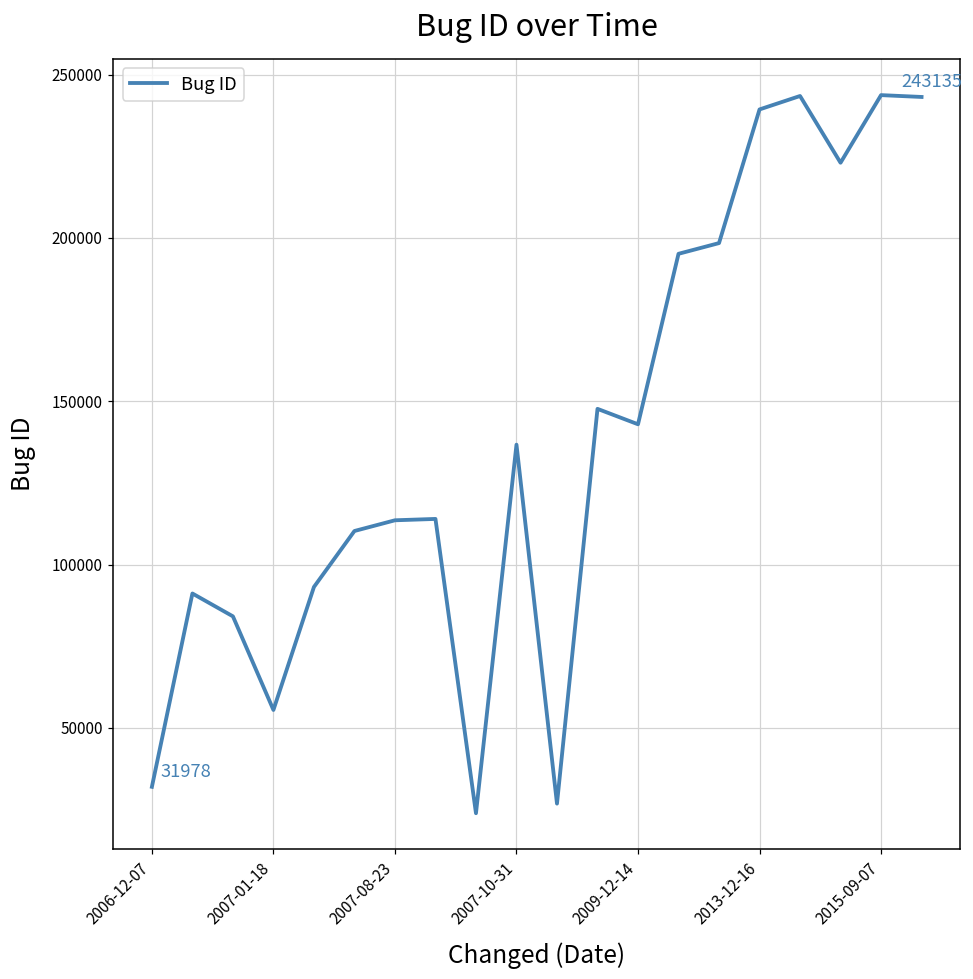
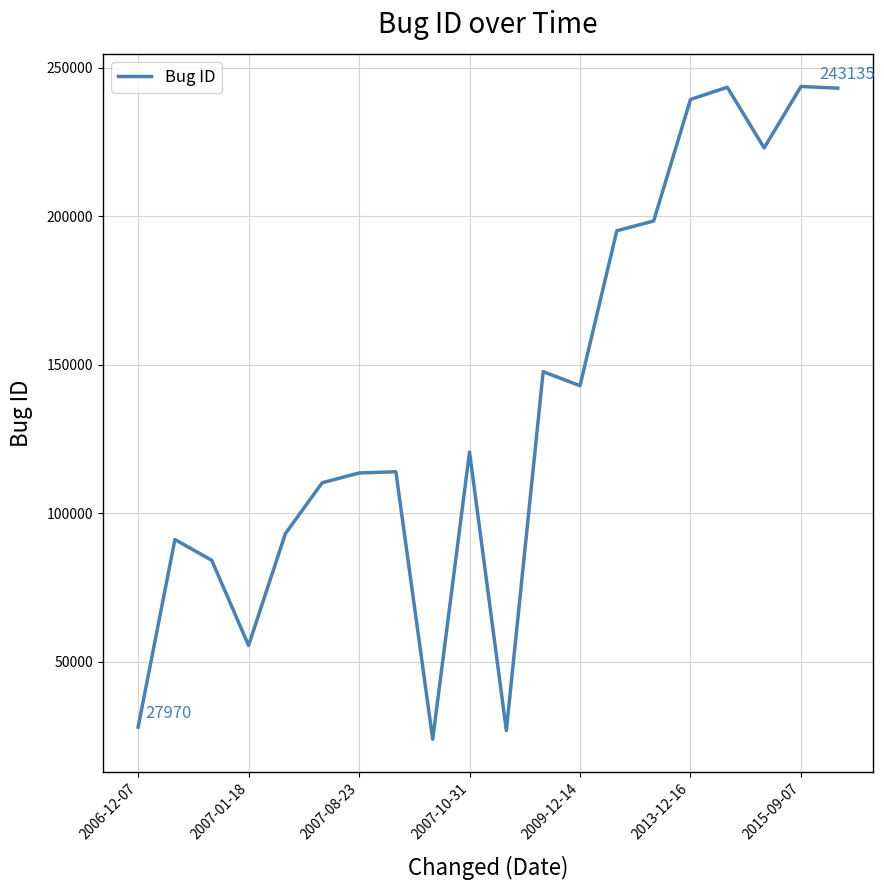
  {
-   "2006-12-07": 31978,
-   "2007-10-31": 137000
+   "2006-12-07": 27970,
+   "2007-10-31": 121000
  }
